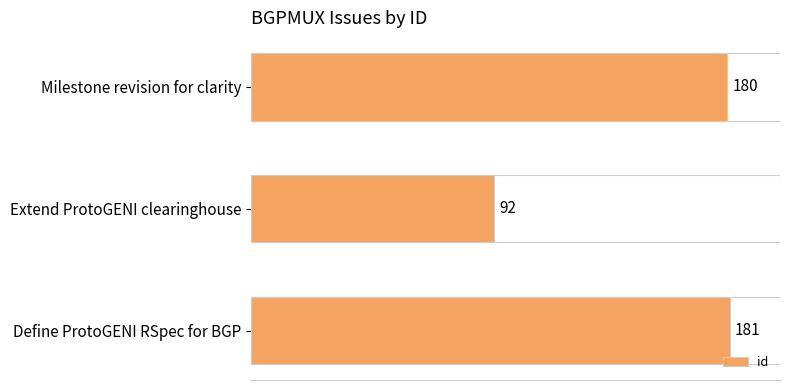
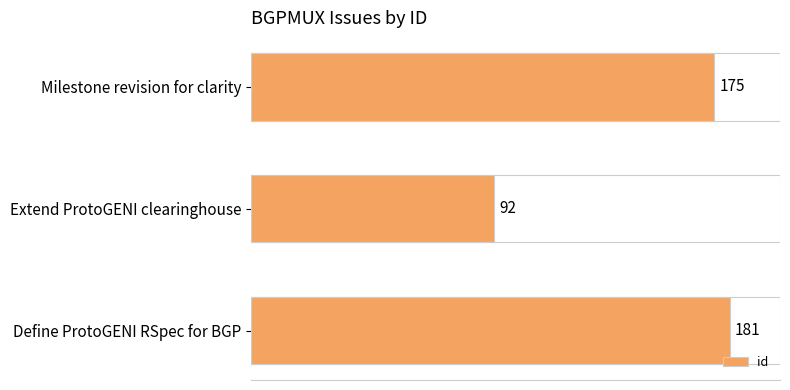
  {
-   "Milestone revision for clarity": 180,
+   "Milestone revision for clarity": 175,
    "Extend ProtoGENI clearinghouse": 92,
    "Define ProtoGENI RSpec for BGP": 181
  }
